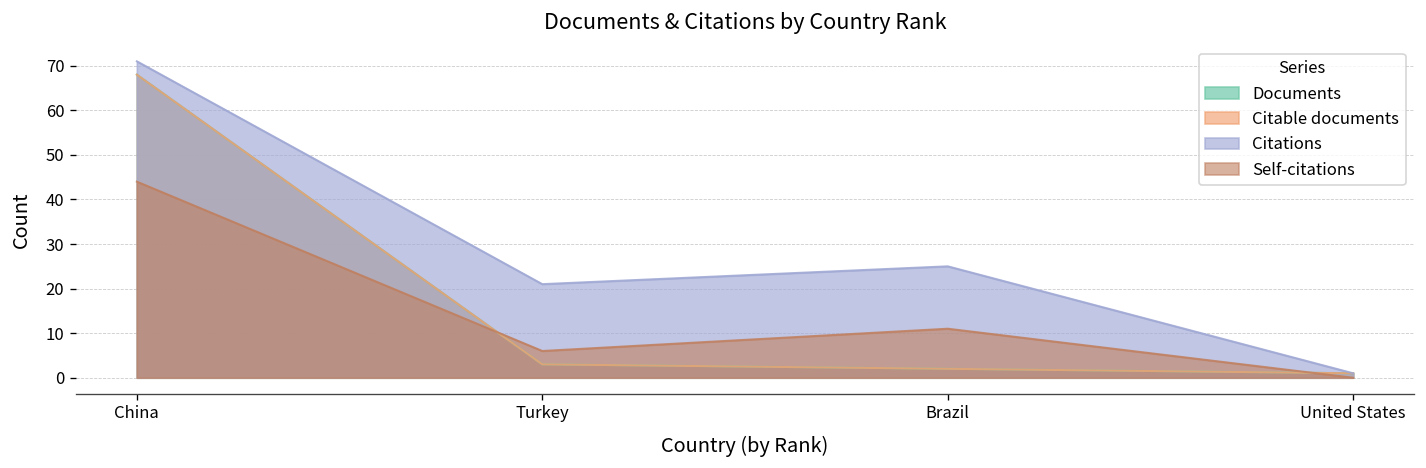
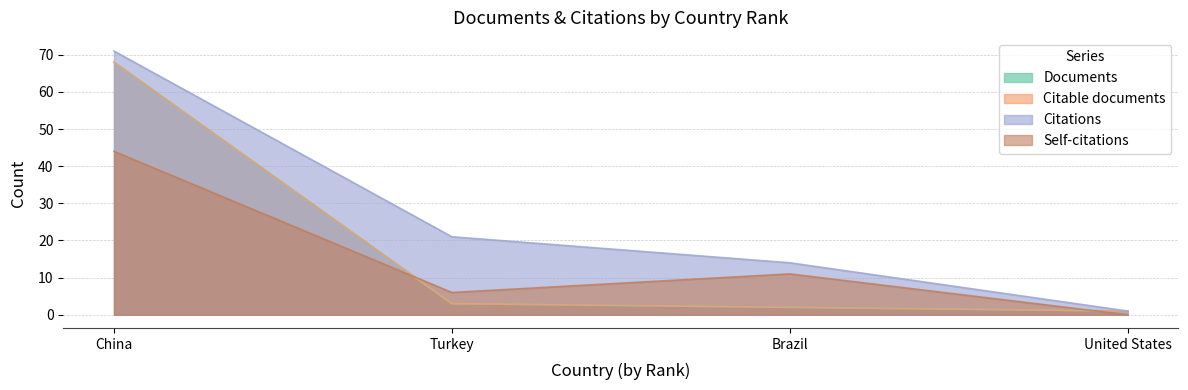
  {
    "Citations": {
      "China": 71,
      "Turkey": 21,
-     "Brazil": 25
+     "Brazil": 14
    }
  }
